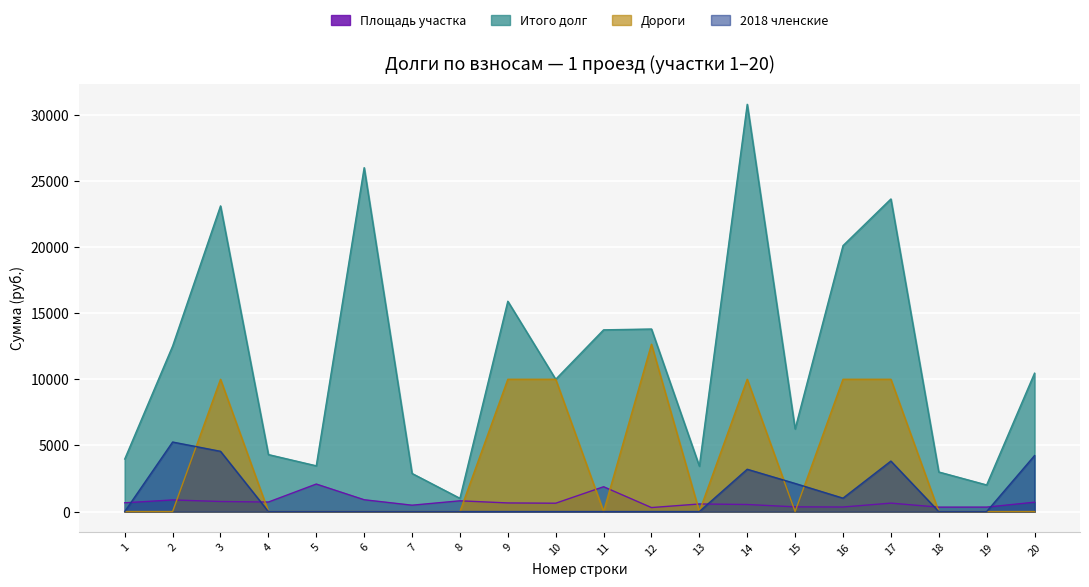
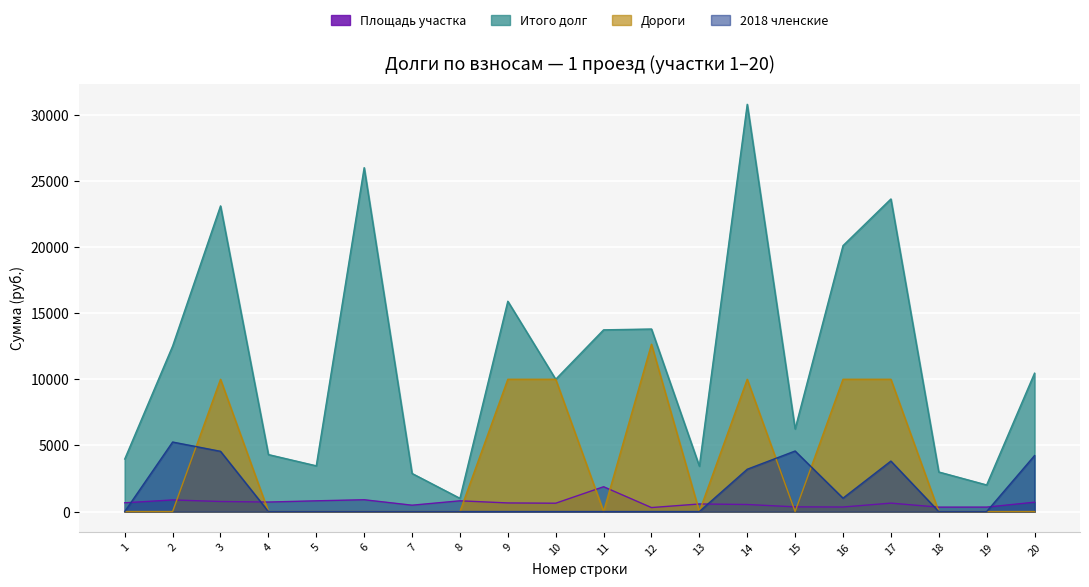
  {
    "Площадь участка": {
      "1": 700,
      "2": 900,
      "3": 800,
      "4": 700,
-     "5": 2100,
+     "5": 800,
      "6": 900,
      "7": 500,
      "9": 700,
      "10": 600,
      "11": 1900,
      "12": 300,
      "13": 600,
      "14": 500,
      "15": 400,
      "16": 300,
      "17": 600,
      "18": 300,
      "19": 300,
      "20": 700
    },
    "Итого долг": {
      "1": 4000,
      "2": 12500,
      "3": 23100,
      "4": 4300,
      "5": 3500,
      "6": 26000,
      "7": 2900,
      "9": 15900,
      "11": 13700,
      "12": 13800,
      "13": 3400,
      "14": 30800,
      "15": 6200,
      "16": 20100,
      "17": 23600,
      "18": 3000,
      "19": 2000,
      "20": 10500
    },
    "Дороги": {
      "2": 0,
      "3": 10000,
      "9": 10000,
      "12": 12600,
      "14": 10000,
      "15": 0,
      "16": 10000,
      "17": 10000,
      "20": 0
    },
    "2018 членские": {
      "2": 5300,
      "3": 4600,
      "9": 0,
      "10": 0,
      "12": 0,
      "14": 3200,
-     "15": 2100,
+     "15": 4600,
      "16": 1000,
      "17": 3800,
      "20": 4200
    }
  }
